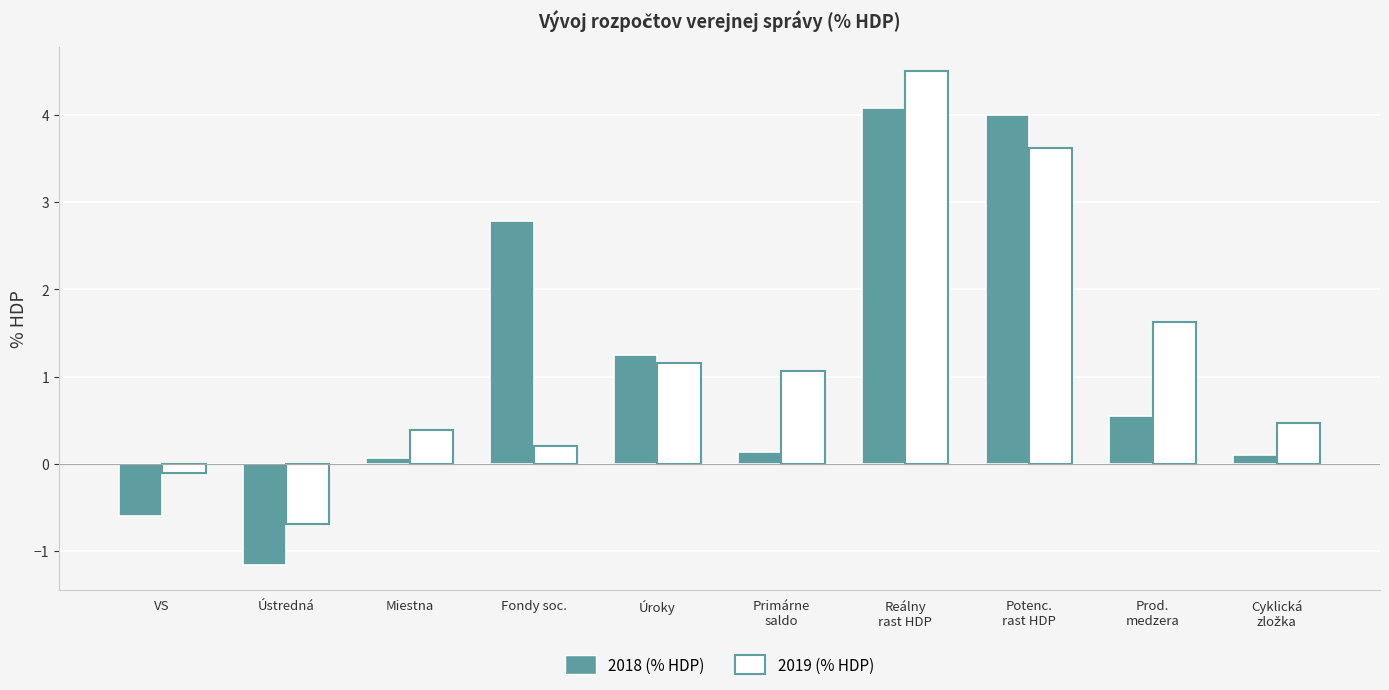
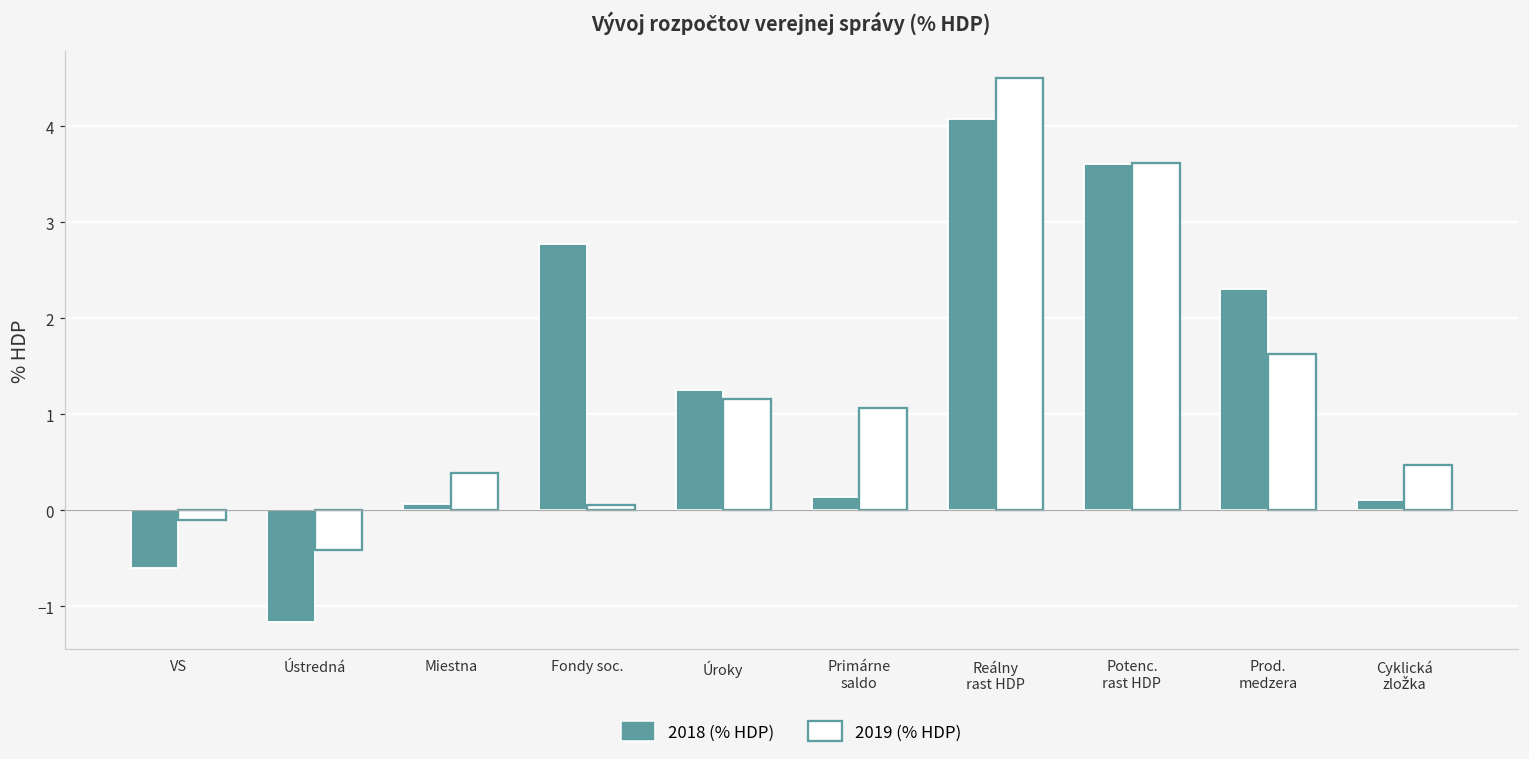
  {
    "2018 (% HDP)": {
      "VS": -0.6,
      "Ústredná": -1.2,
      "Miestna": 0.1,
      "Fondy soc.": 2.8,
      "Úroky": 1.3,
      "Primárne saldo": 0.1,
      "Reálny rast HDP": 4.1,
-     "Potenc. rast HDP": 4.0,
-     "Prod. medzera": 0.6,
+     "Potenc. rast HDP": 3.6,
+     "Prod. medzera": 2.3,
      "Cyklická zložka": 0.1
    },
    "2019 (% HDP)": {
      "VS": -0.1,
-     "Ústredná": -0.7,
+     "Ústredná": -0.4,
      "Miestna": 0.4,
-     "Fondy soc.": 0.2,
+     "Fondy soc.": 0.1,
      "Úroky": 1.2,
      "Primárne saldo": 1.1,
      "Reálny rast HDP": 4.5,
      "Potenc. rast HDP": 3.6,
      "Prod. medzera": 1.6,
      "Cyklická zložka": 0.5
    }
  }
